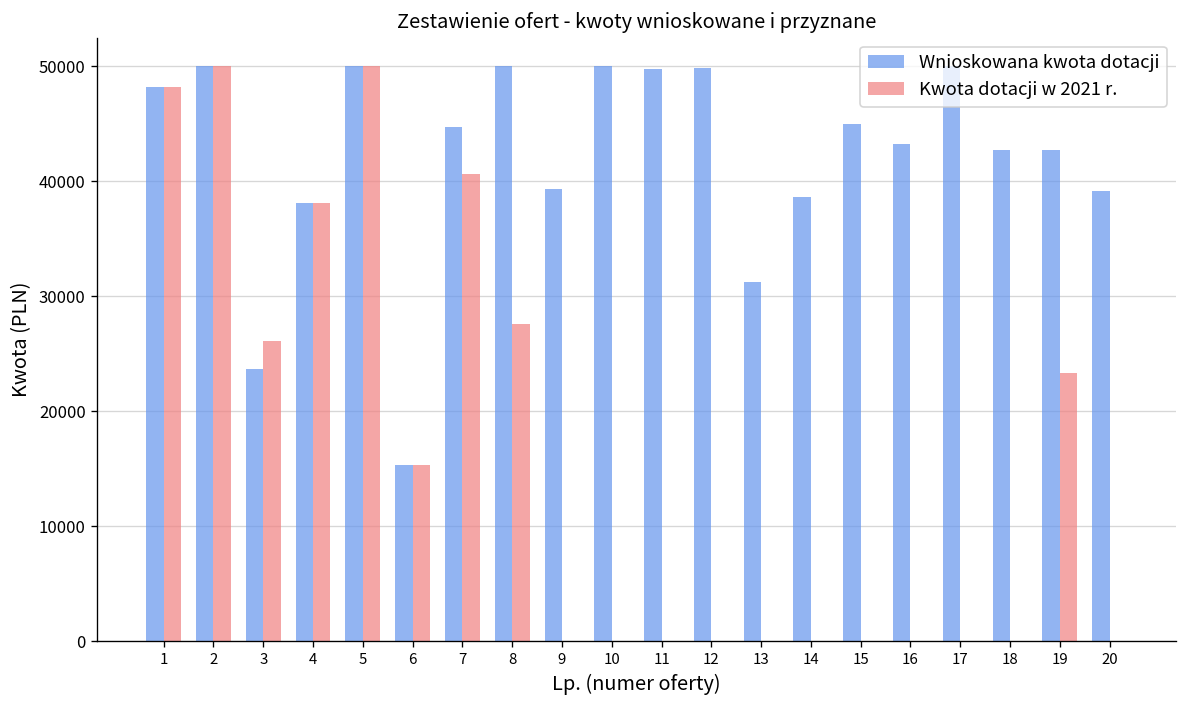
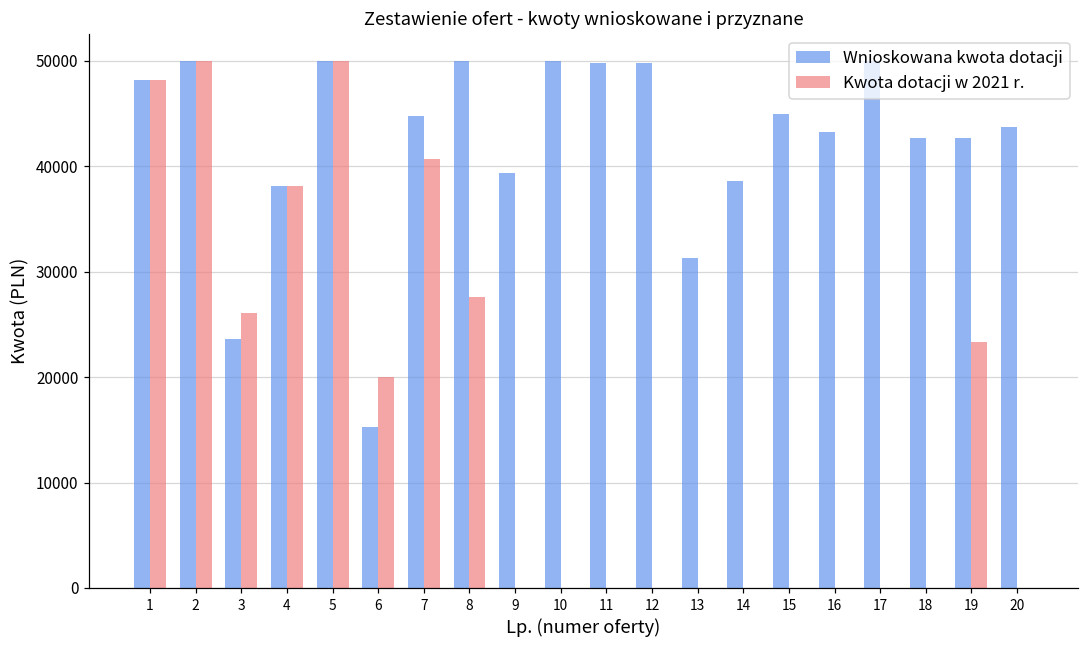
  {
    "Wnioskowana kwota dotacji": {
      "1": 48000,
      "2": 50000,
      "3": 24000,
      "4": 38000,
      "5": 50000,
      "6": 15000,
      "7": 45000,
      "8": 50000,
      "9": 39000,
      "10": 50000,
      "11": 50000,
      "12": 50000,
      "13": 31000,
      "14": 39000,
      "15": 45000,
      "16": 43000,
      "18": 43000,
      "19": 43000,
-     "20": 39000
+     "20": 44000
    },
    "Kwota dotacji w 2021 r.": {
      "1": 48000,
      "2": 50000,
      "3": 26000,
      "4": 38000,
      "5": 50000,
-     "6": 15000,
+     "6": 20000,
      "7": 41000,
      "8": 28000,
      "9": 0,
      "10": 0,
      "11": 0,
      "12": 0,
      "13": 0,
      "14": 0,
      "15": 0,
      "16": 0,
      "17": 0,
      "18": 0,
      "19": 23000,
      "20": 0
    }
  }
